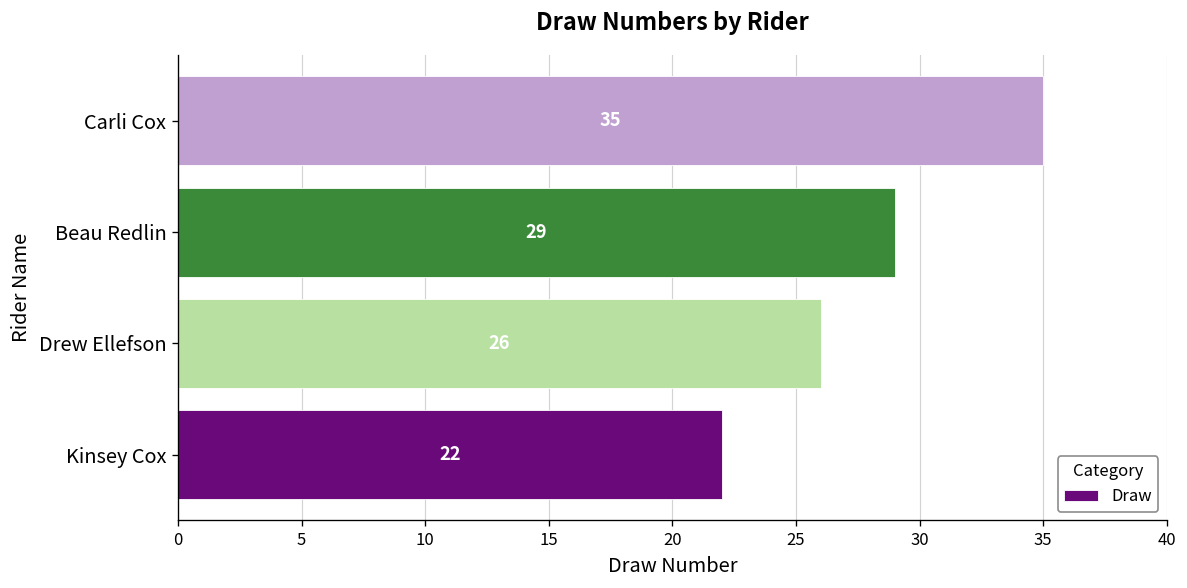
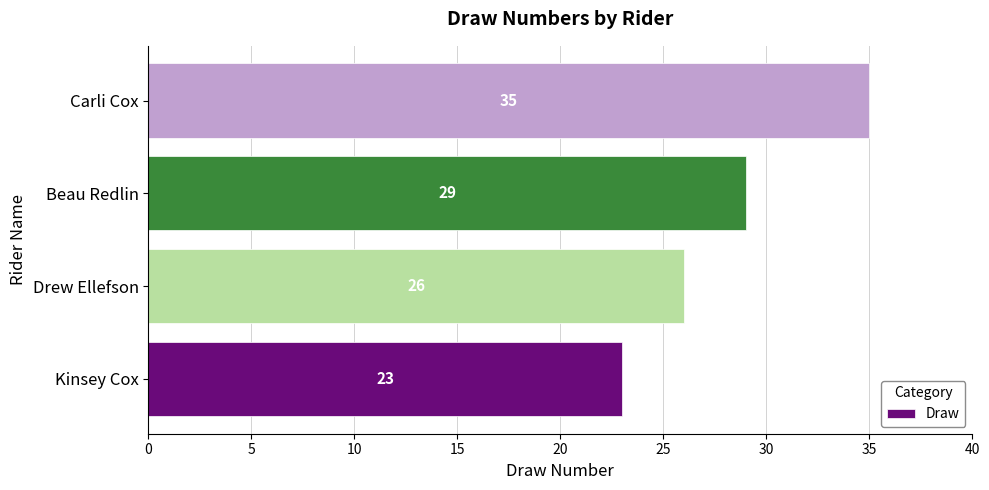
  {
    "Carli Cox": 35,
    "Beau Redlin": 29,
    "Drew Ellefson": 26,
-   "Kinsey Cox": 22
+   "Kinsey Cox": 23
  }
